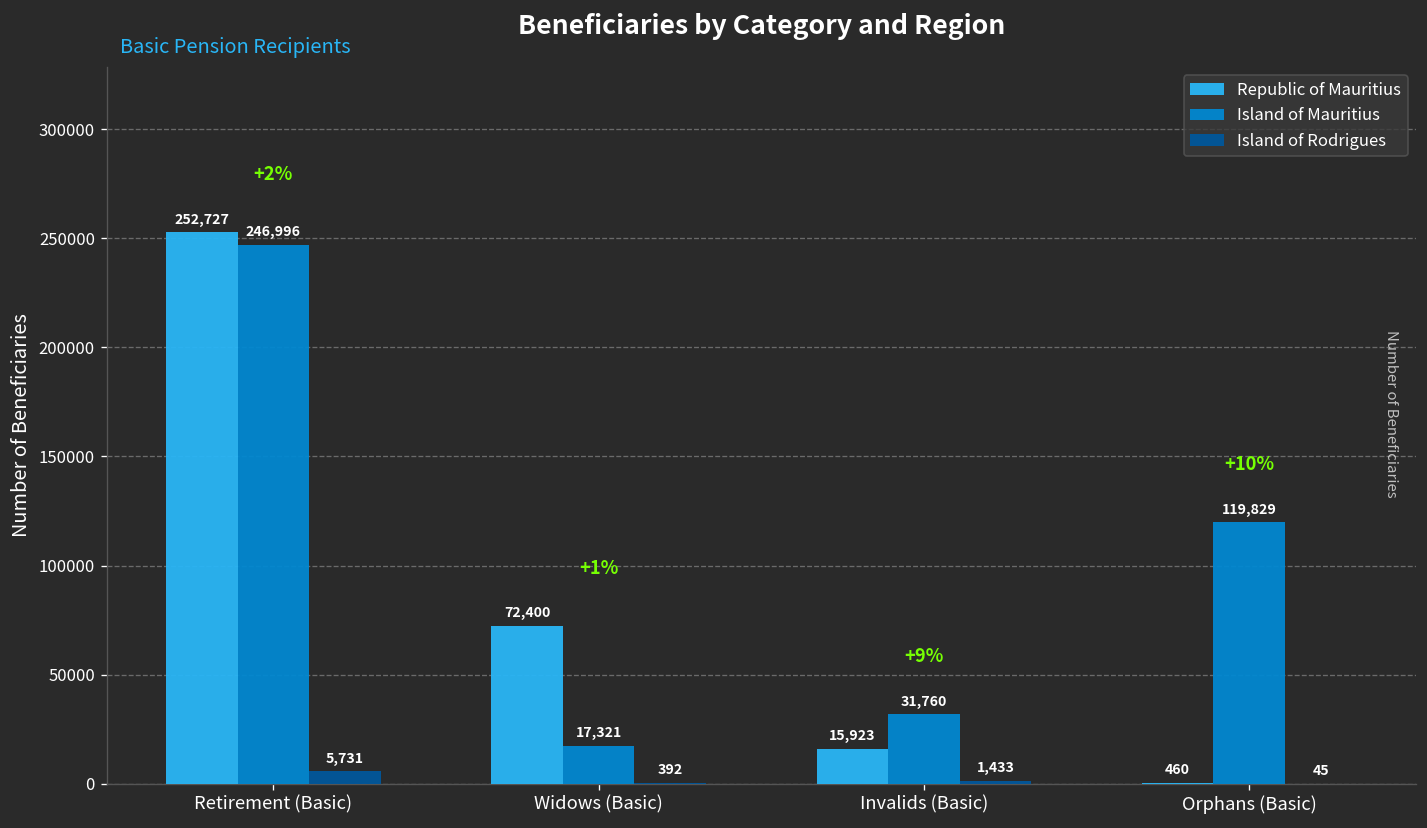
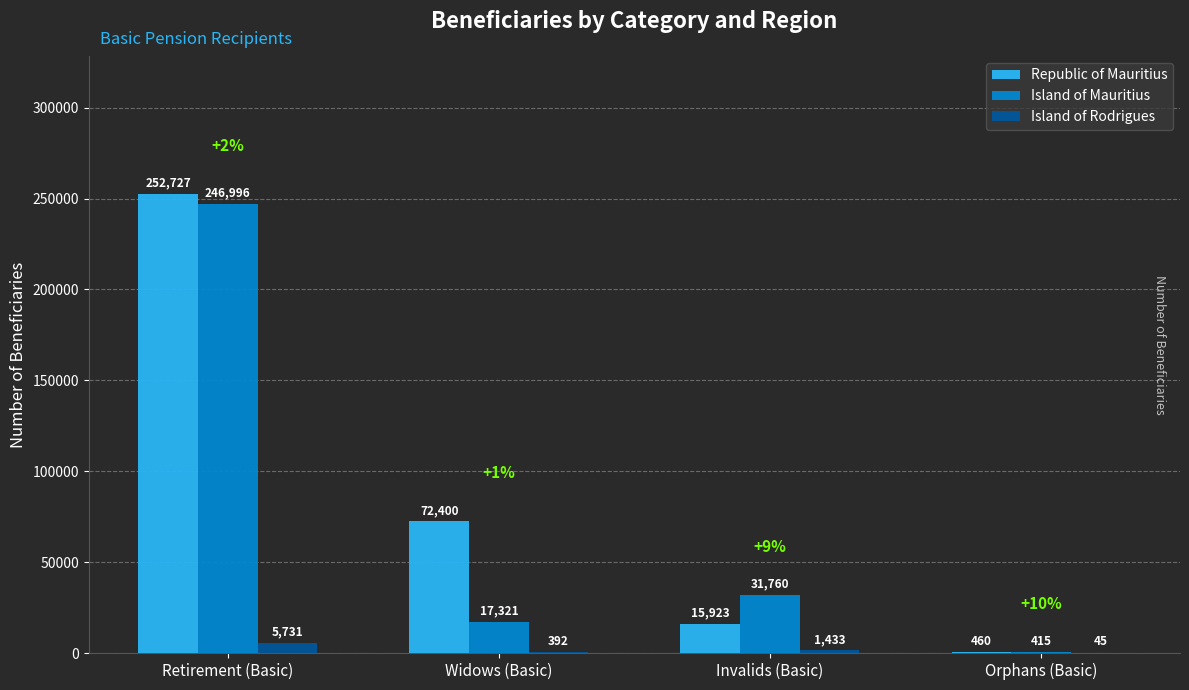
  {
    "Republic of Mauritius": {
      "Retirement (Basic)": "252,727",
      "Widows (Basic)": "72,400",
      "Invalids (Basic)": "15,923",
      "Orphans (Basic)": "460"
    },
    "Island of Mauritius": {
      "Retirement (Basic)": "246,996",
      "Widows (Basic)": "17,321",
      "Invalids (Basic)": "31,760",
-     "Orphans (Basic)": "119,829"
+     "Orphans (Basic)": "415"
    },
    "Island of Rodrigues": {
      "Retirement (Basic)": "5,731",
      "Widows (Basic)": "392",
      "Invalids (Basic)": "1,433",
      "Orphans (Basic)": "45"
    }
  }
